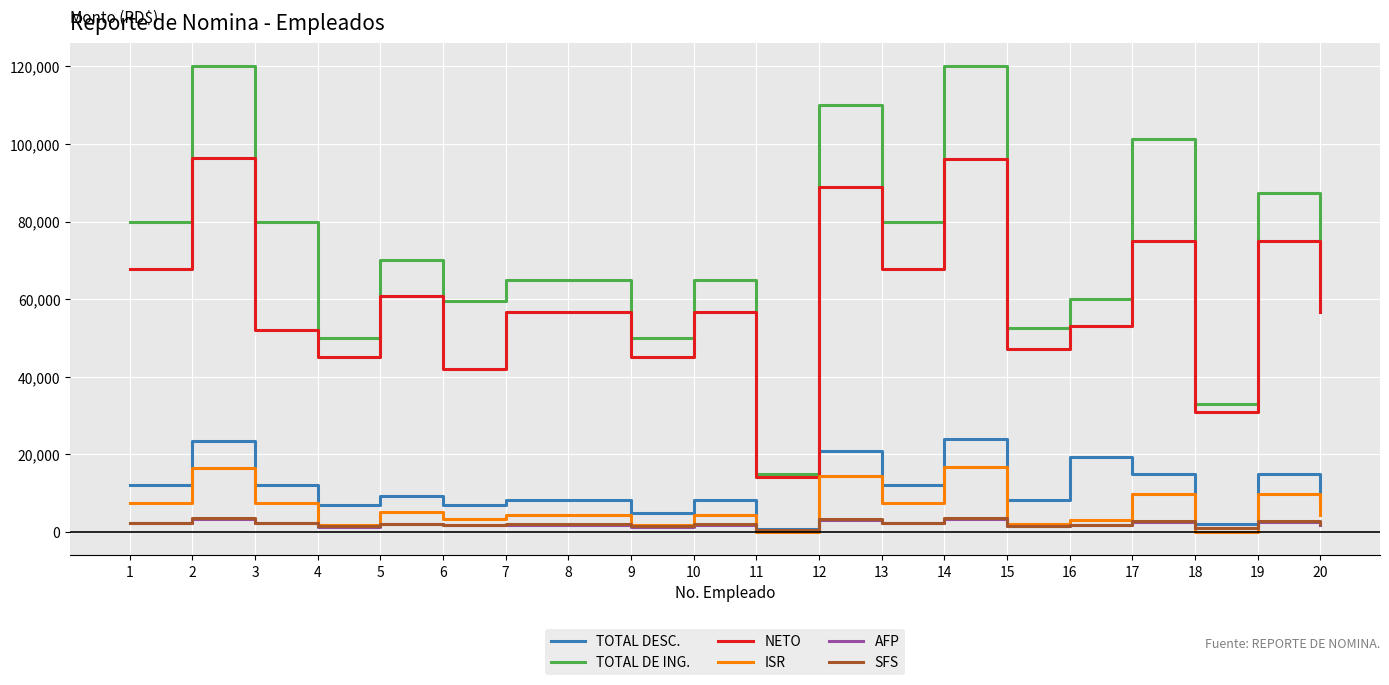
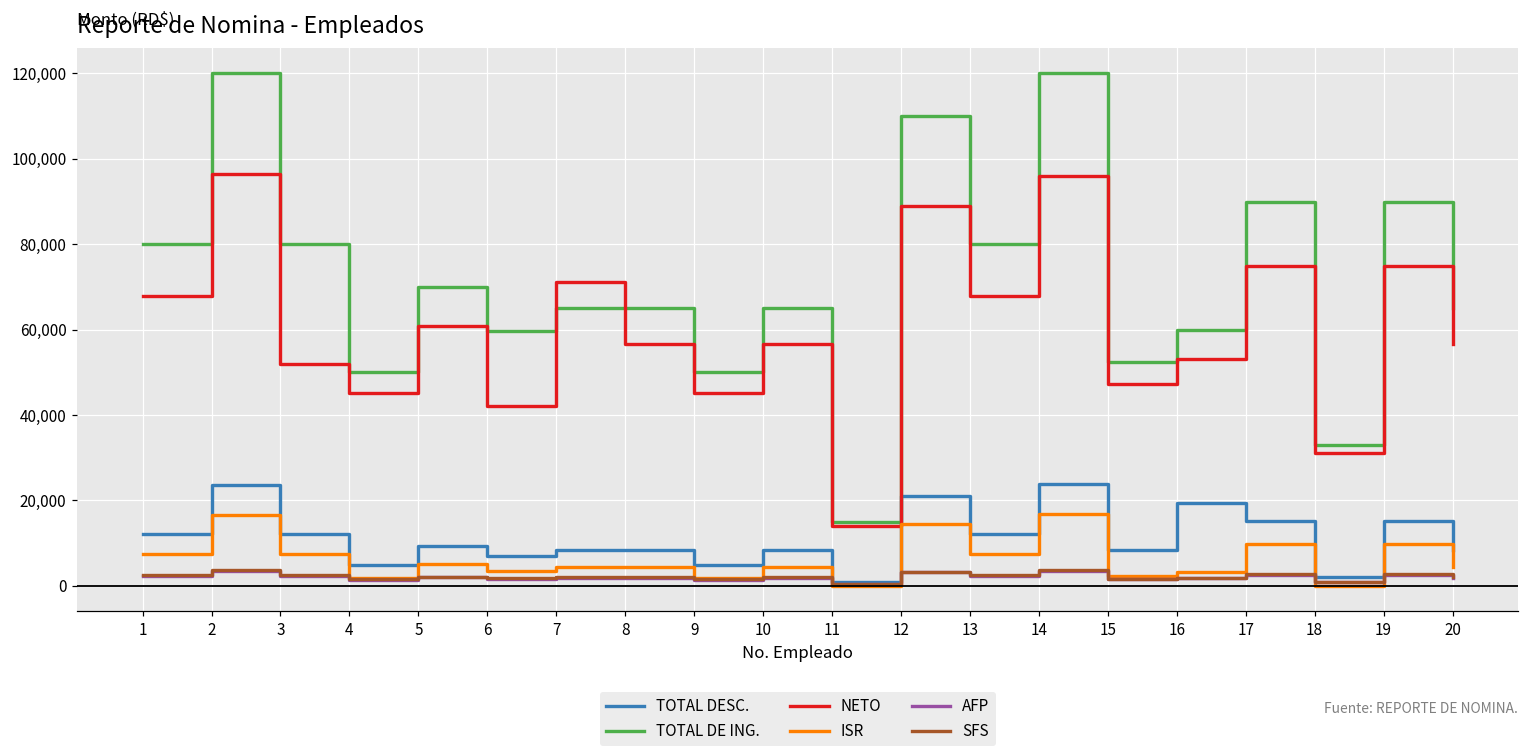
  {
    "TOTAL DESC.": {
      "1": "12,000",
      "2": "24,000",
      "3": "12,000",
-     "4": "7,000",
+     "4": "5,000",
      "5": "9,000",
      "6": "7,000",
      "7": "8,000",
      "8": "8,000",
      "9": "5,000",
      "10": "8,000",
      "12": "21,000",
      "13": "12,000",
      "14": "24,000",
      "15": "8,000",
      "16": "19,000",
      "17": "15,000",
      "18": "2,000",
      "19": "15,000",
      "20": "8,000"
    },
    "TOTAL DE ING.": {
      "1": "80,000",
      "2": "120,000",
      "3": "80,000",
      "4": "50,000",
      "5": "70,000",
      "6": "60,000",
      "7": "65,000",
      "8": "65,000",
      "9": "50,000",
      "10": "65,000",
      "11": "15,000",
      "12": "110,000",
      "13": "80,000",
      "14": "120,000",
      "15": "53,000",
      "16": "60,000",
-     "17": "101,000",
+     "17": "90,000",
      "18": "33,000",
-     "19": "87,000",
+     "19": "90,000",
      "20": "65,000"
    },
    "NETO": {
      "1": "68,000",
      "2": "96,000",
      "3": "52,000",
      "4": "45,000",
      "5": "61,000",
      "6": "42,000",
-     "7": "57,000",
+     "7": "71,000",
      "8": "57,000",
      "9": "45,000",
      "10": "57,000",
      "11": "14,000",
      "12": "89,000",
      "13": "68,000",
      "14": "96,000",
      "15": "47,000",
      "16": "53,000",
      "17": "75,000",
      "18": "31,000",
      "19": "75,000",
      "20": "57,000"
    },
    "ISR": {
      "1": "7,000",
      "2": "16,000",
      "3": "7,000",
      "5": "5,000",
      "6": "3,000",
      "7": "4,000",
      "8": "4,000",
      "10": "4,000",
      "12": "14,000",
      "13": "7,000",
      "14": "17,000",
      "16": "3,000",
      "17": "10,000",
      "18": "0",
      "19": "10,000",
      "20": "4,000"
    }
  }
